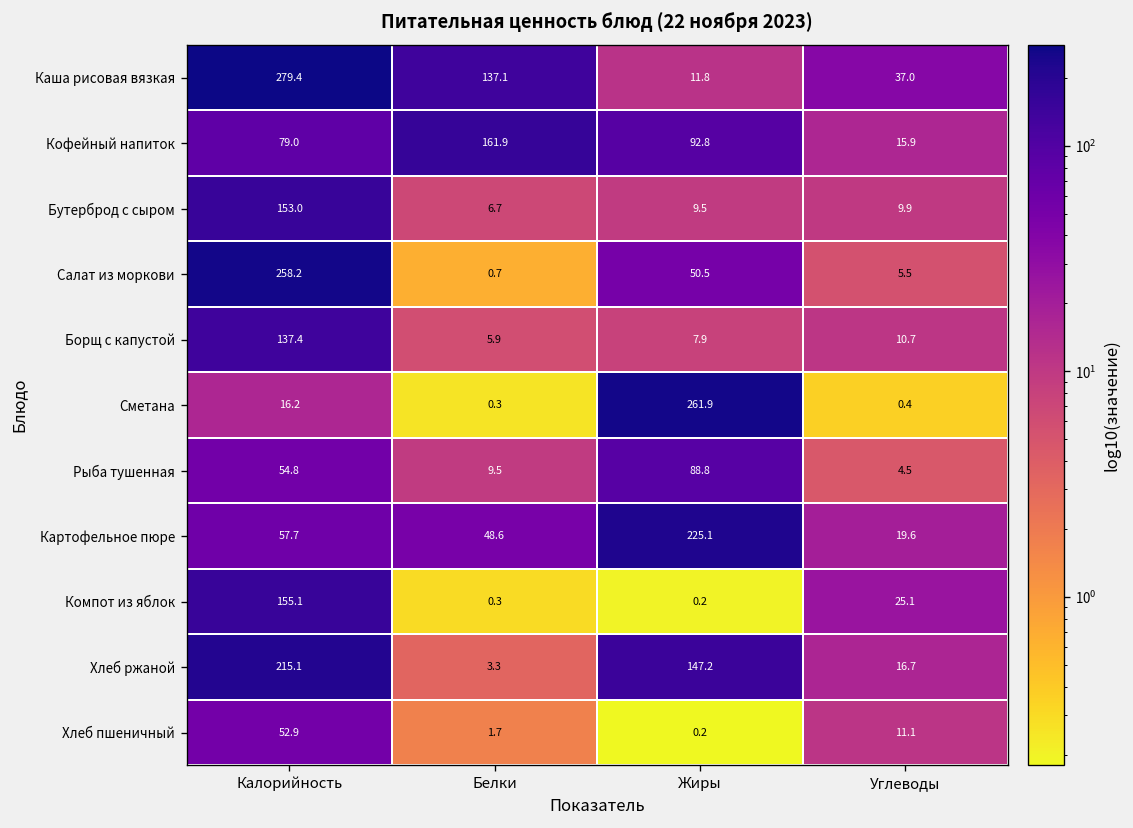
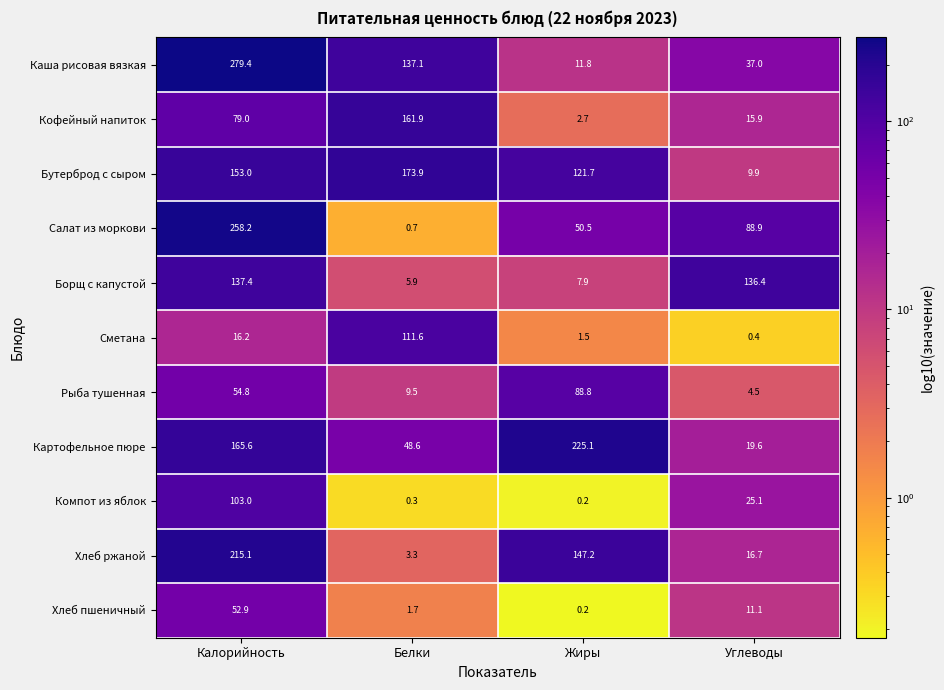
  {
    "Каша рисовая вязкая": {
      "Калорийность": 279.4,
      "Белки": 137.1,
      "Жиры": 11.8,
      "Углеводы": 37.0
    },
    "Кофейный напиток": {
      "Калорийность": 79.0,
      "Белки": 161.9,
-     "Жиры": 92.8,
+     "Жиры": 2.7,
      "Углеводы": 15.9
    },
    "Бутерброд с сыром": {
      "Калорийность": 153.0,
-     "Белки": 6.7,
-     "Жиры": 9.5,
+     "Белки": 173.9,
+     "Жиры": 121.7,
      "Углеводы": 9.9
    },
    "Салат из моркови": {
      "Калорийность": 258.2,
      "Белки": 0.7,
      "Жиры": 50.5,
-     "Углеводы": 5.5
+     "Углеводы": 88.9
    },
    "Борщ с капустой": {
      "Калорийность": 137.4,
      "Белки": 5.9,
      "Жиры": 7.9,
-     "Углеводы": 10.7
+     "Углеводы": 136.4
    },
    "Сметана": {
      "Калорийность": 16.2,
-     "Белки": 0.3,
-     "Жиры": 261.9,
+     "Белки": 111.6,
+     "Жиры": 1.5,
      "Углеводы": 0.4
    },
    "Рыба тушенная": {
      "Калорийность": 54.8,
      "Белки": 9.5,
      "Жиры": 88.8,
      "Углеводы": 4.5
    },
    "Картофельное пюре": {
-     "Калорийность": 57.7,
+     "Калорийность": 165.6,
      "Белки": 48.6,
      "Жиры": 225.1,
      "Углеводы": 19.6
    },
    "Компот из яблок": {
-     "Калорийность": 155.1,
+     "Калорийность": 103.0,
      "Белки": 0.3,
      "Жиры": 0.2,
      "Углеводы": 25.1
    },
    "Хлеб ржаной": {
      "Калорийность": 215.1,
      "Белки": 3.3,
      "Жиры": 147.2,
      "Углеводы": 16.7
    },
    "Хлеб пшеничный": {
      "Калорийность": 52.9,
      "Белки": 1.7,
      "Жиры": 0.2,
      "Углеводы": 11.1
    }
  }
